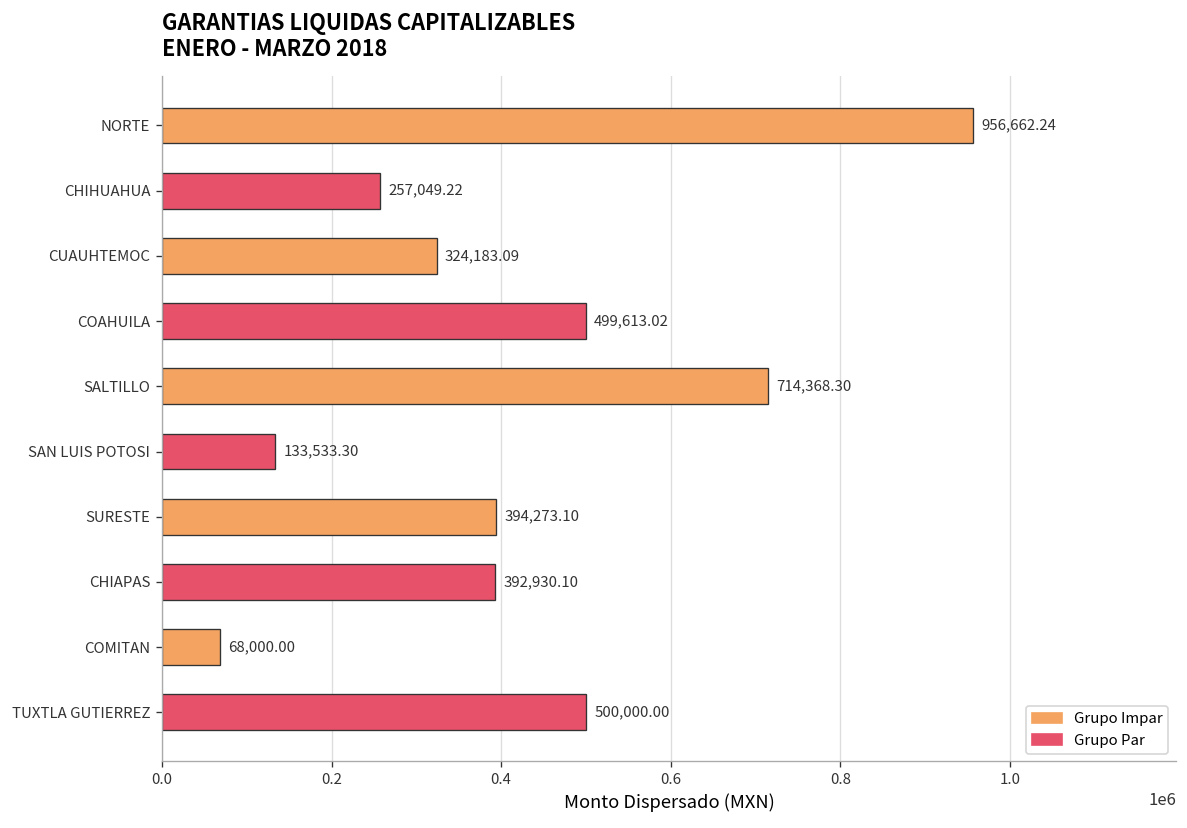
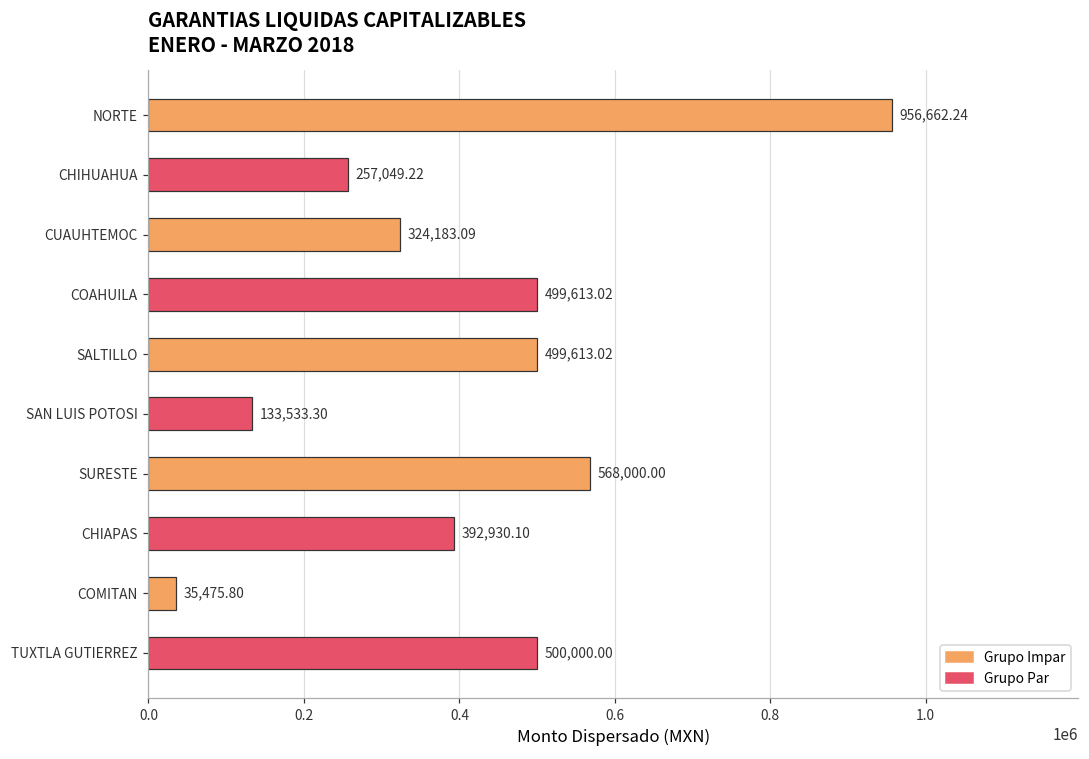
  {
    "NORTE": "956,662.24",
    "CHIHUAHUA": "257,049.22",
    "CUAUHTEMOC": "324,183.09",
    "COAHUILA": "499,613.02",
-   "SALTILLO": "714,368.30",
+   "SALTILLO": "499,613.02",
    "SAN LUIS POTOSI": "133,533.30",
-   "SURESTE": "394,273.10",
+   "SURESTE": "568,000.00",
    "CHIAPAS": "392,930.10",
-   "COMITAN": "68,000.00",
+   "COMITAN": "35,475.80",
    "TUXTLA GUTIERREZ": "500,000.00"
  }
